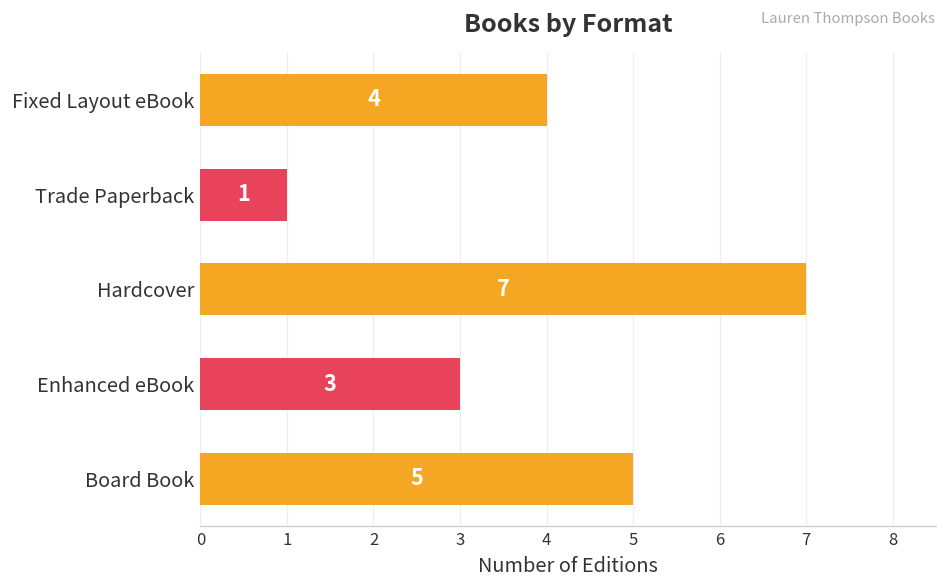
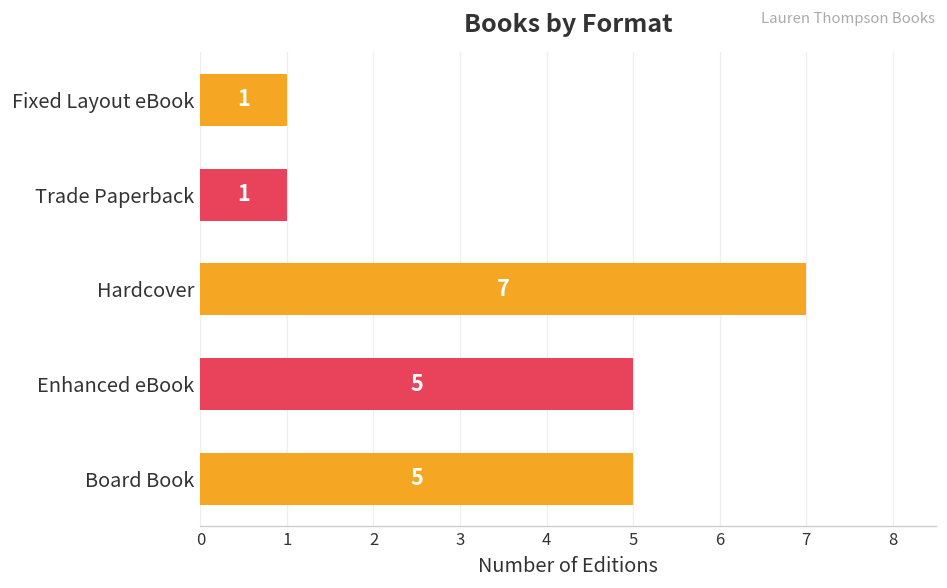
  {
-   "Fixed Layout eBook": 4,
+   "Fixed Layout eBook": 1,
    "Trade Paperback": 1,
    "Hardcover": 7,
-   "Enhanced eBook": 3,
+   "Enhanced eBook": 5,
    "Board Book": 5
  }
